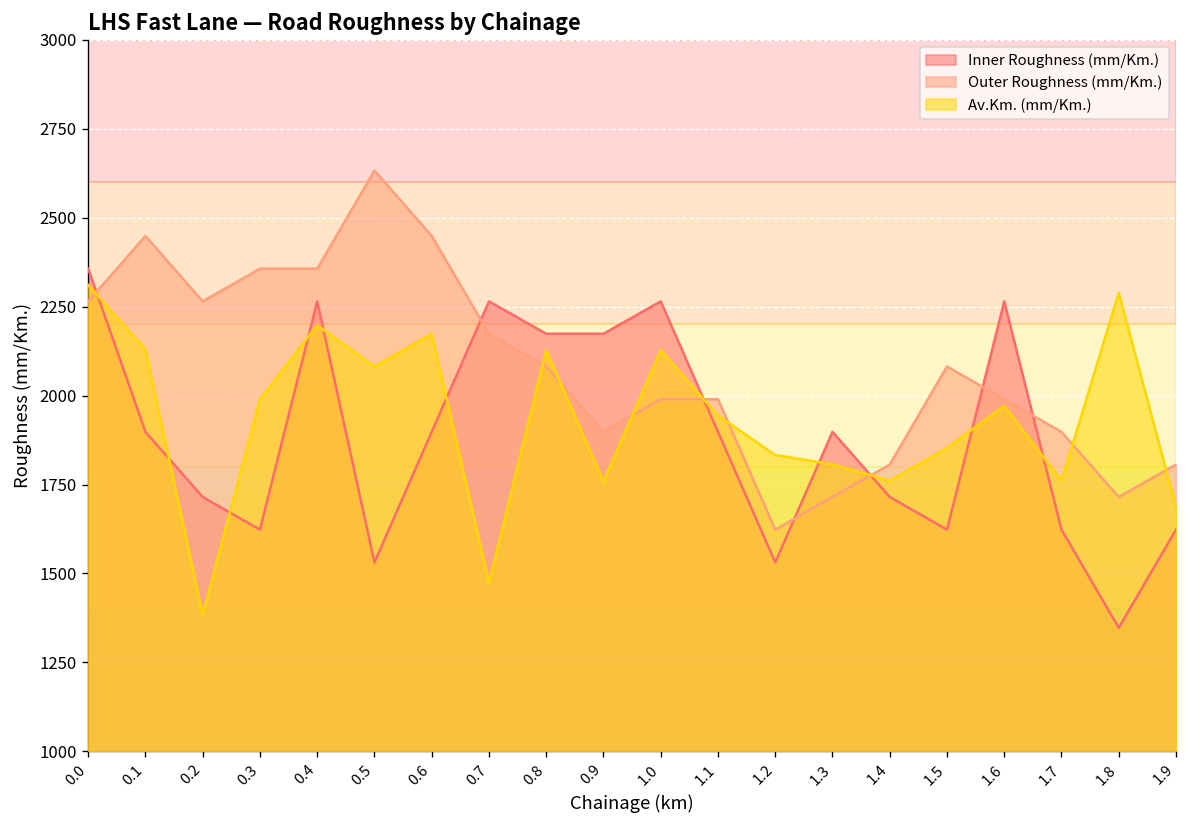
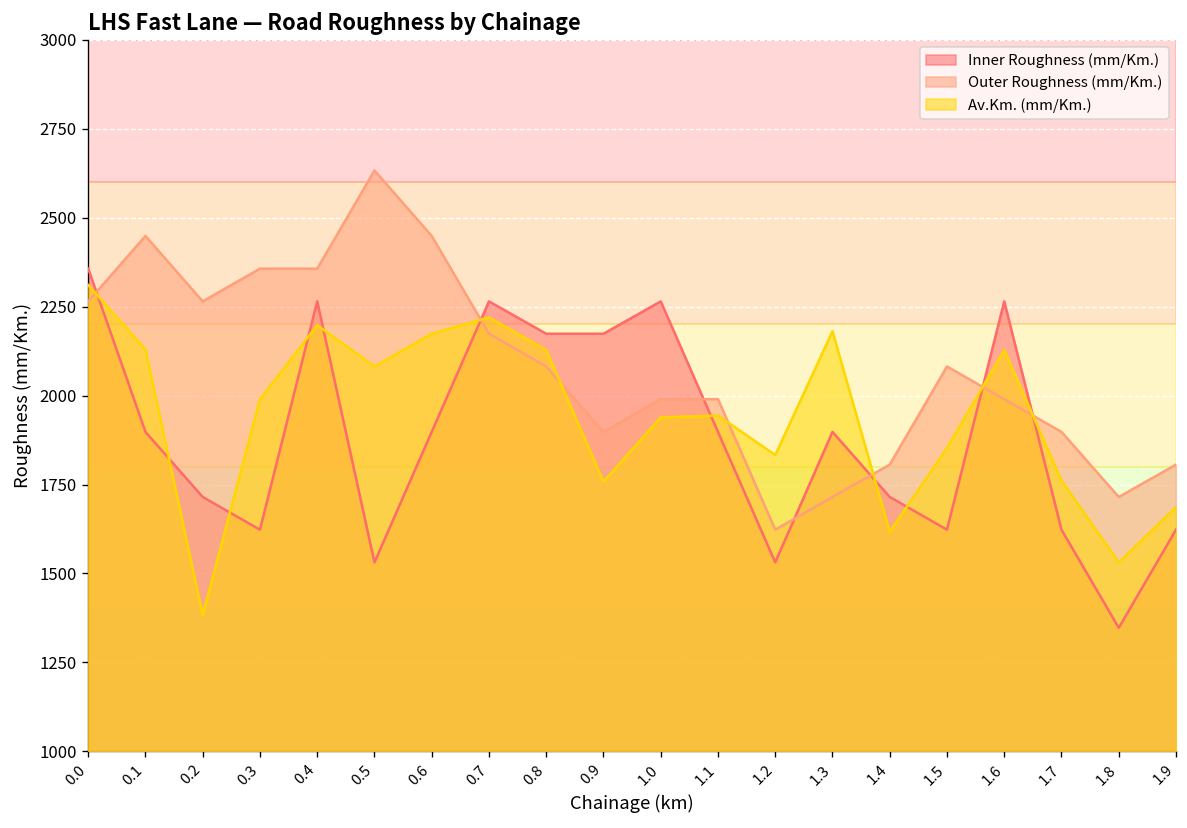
  {
    "Av.Km. (mm/Km.)": {
      "0.0": 2310,
      "0.1": 2130,
      "0.2": 1380,
      "0.3": 1990,
      "0.4": 2200,
      "0.5": 2080,
      "0.6": 2170,
-     "0.7": 1470,
+     "0.7": 2220,
      "0.8": 2130,
      "0.9": 1760,
-     "1.0": 2130,
+     "1.0": 1940,
      "1.1": 1940,
      "1.2": 1830,
-     "1.3": 1810,
-     "1.4": 1760,
+     "1.3": 2180,
+     "1.4": 1620,
      "1.5": 1850,
-     "1.6": 1970,
+     "1.6": 2130,
      "1.7": 1760,
-     "1.8": 2290,
+     "1.8": 1530,
      "1.9": 1690
    }
  }
